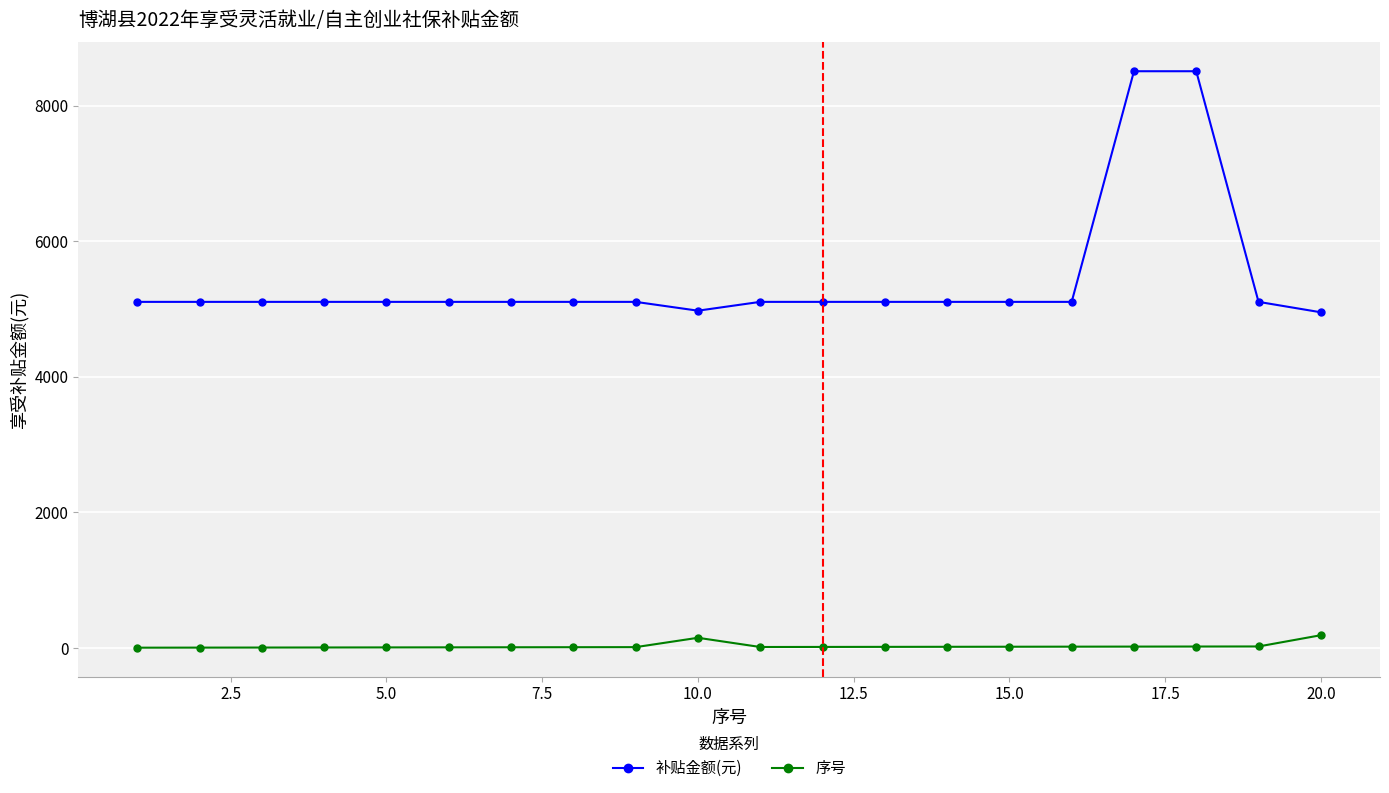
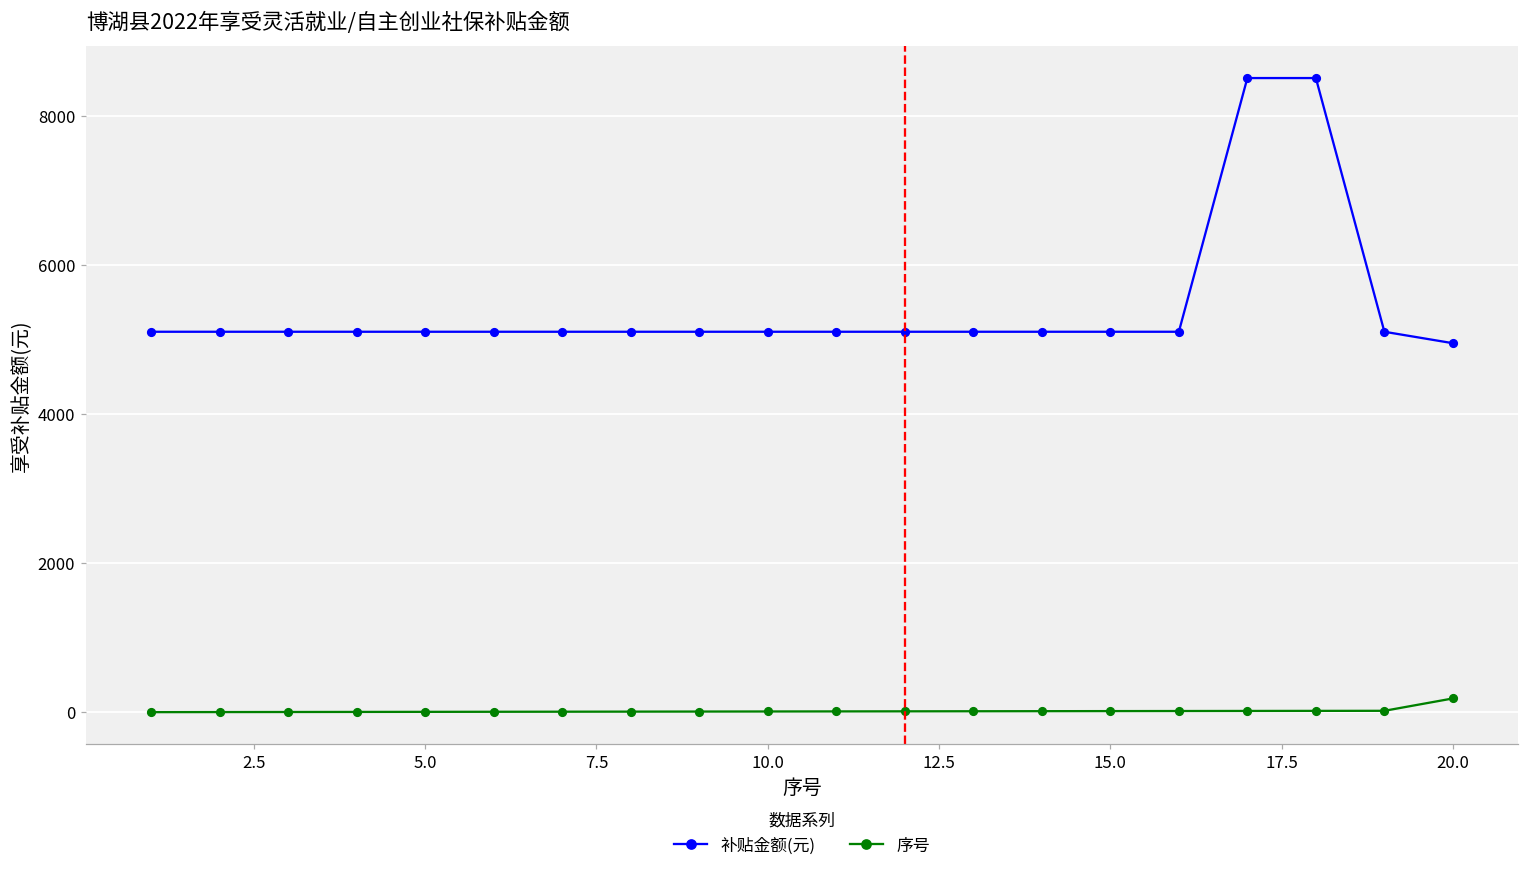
  {
    "补贴金额(元)": {
      "5.0": 5100,
-     "10.0": 5000,
+     "10.0": 5100,
      "15.0": 5100,
      "20.0": 5000
    },
    "序号": {
      "5.0": 0,
-     "10.0": 100,
+     "10.0": 0,
      "15.0": 0,
      "20.0": 200
    }
  }
